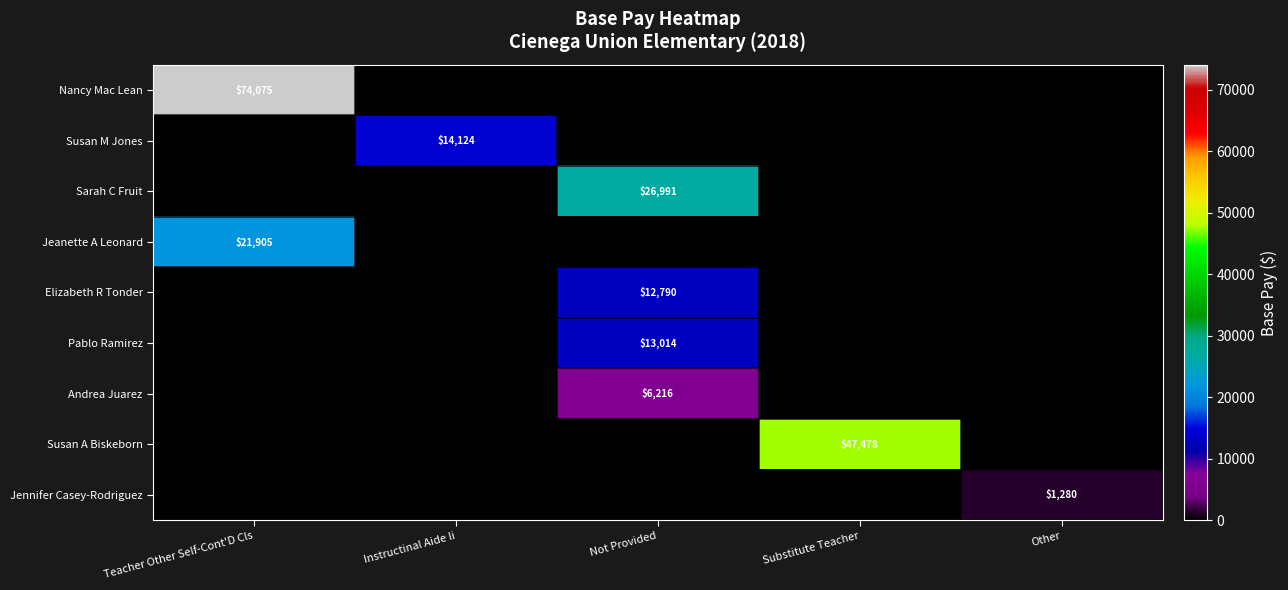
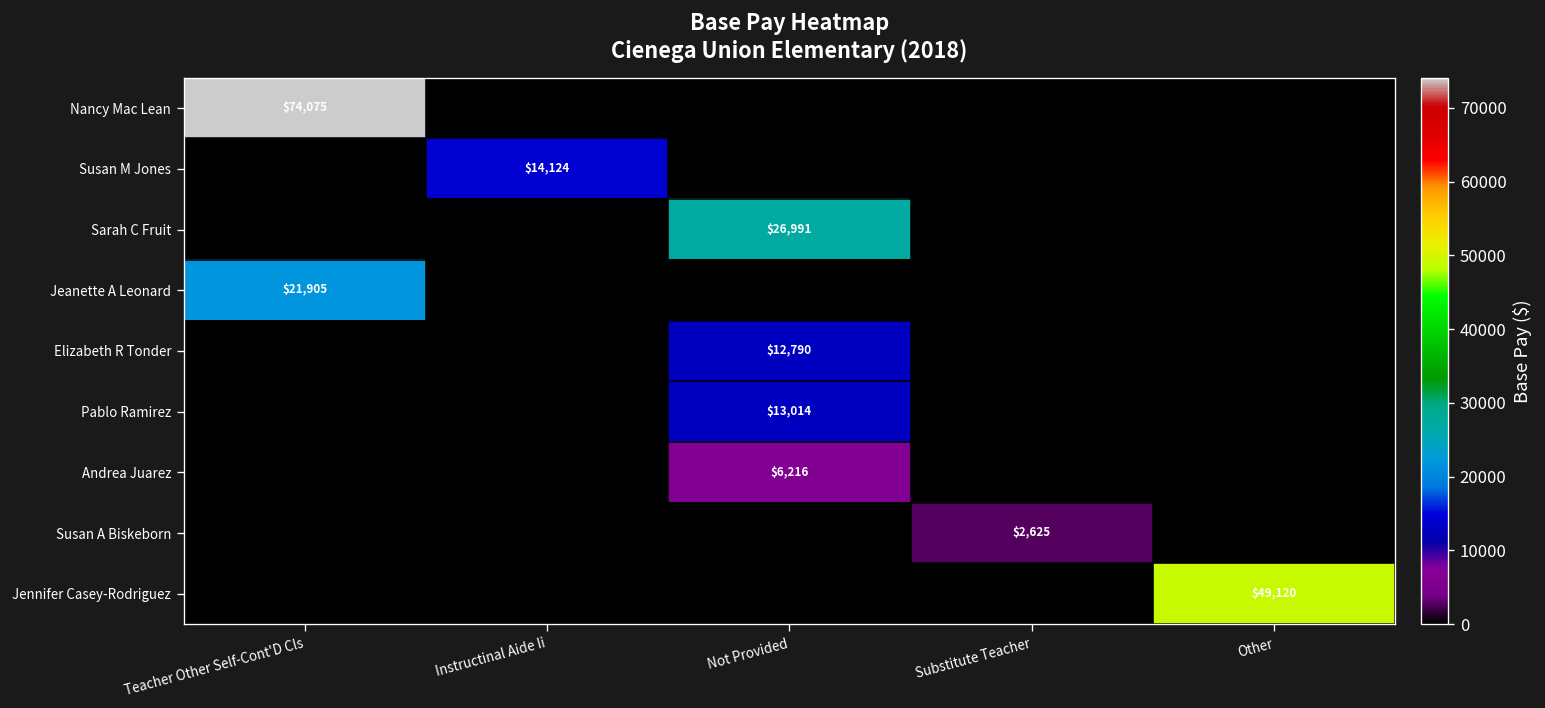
  {
    "Nancy Mac Lean": {
      "Teacher Other Self-Cont'D Cls": "$74,075"
    },
    "Susan M Jones": {
      "Instructinal Aide Ii": "$14,124"
    },
    "Sarah C Fruit": {
      "Not Provided": "$26,991"
    },
    "Jeanette A Leonard": {
      "Teacher Other Self-Cont'D Cls": "$21,905"
    },
    "Elizabeth R Tonder": {
      "Not Provided": "$12,790"
    },
    "Pablo Ramirez": {
      "Not Provided": "$13,014"
    },
    "Andrea Juarez": {
      "Not Provided": "$6,216"
    },
    "Susan A Biskeborn": {
-     "Substitute Teacher": "$47,478"
+     "Substitute Teacher": "$2,625"
    },
    "Jennifer Casey-Rodriguez": {
-     "Other": "$1,280"
+     "Other": "$49,120"
    }
  }
